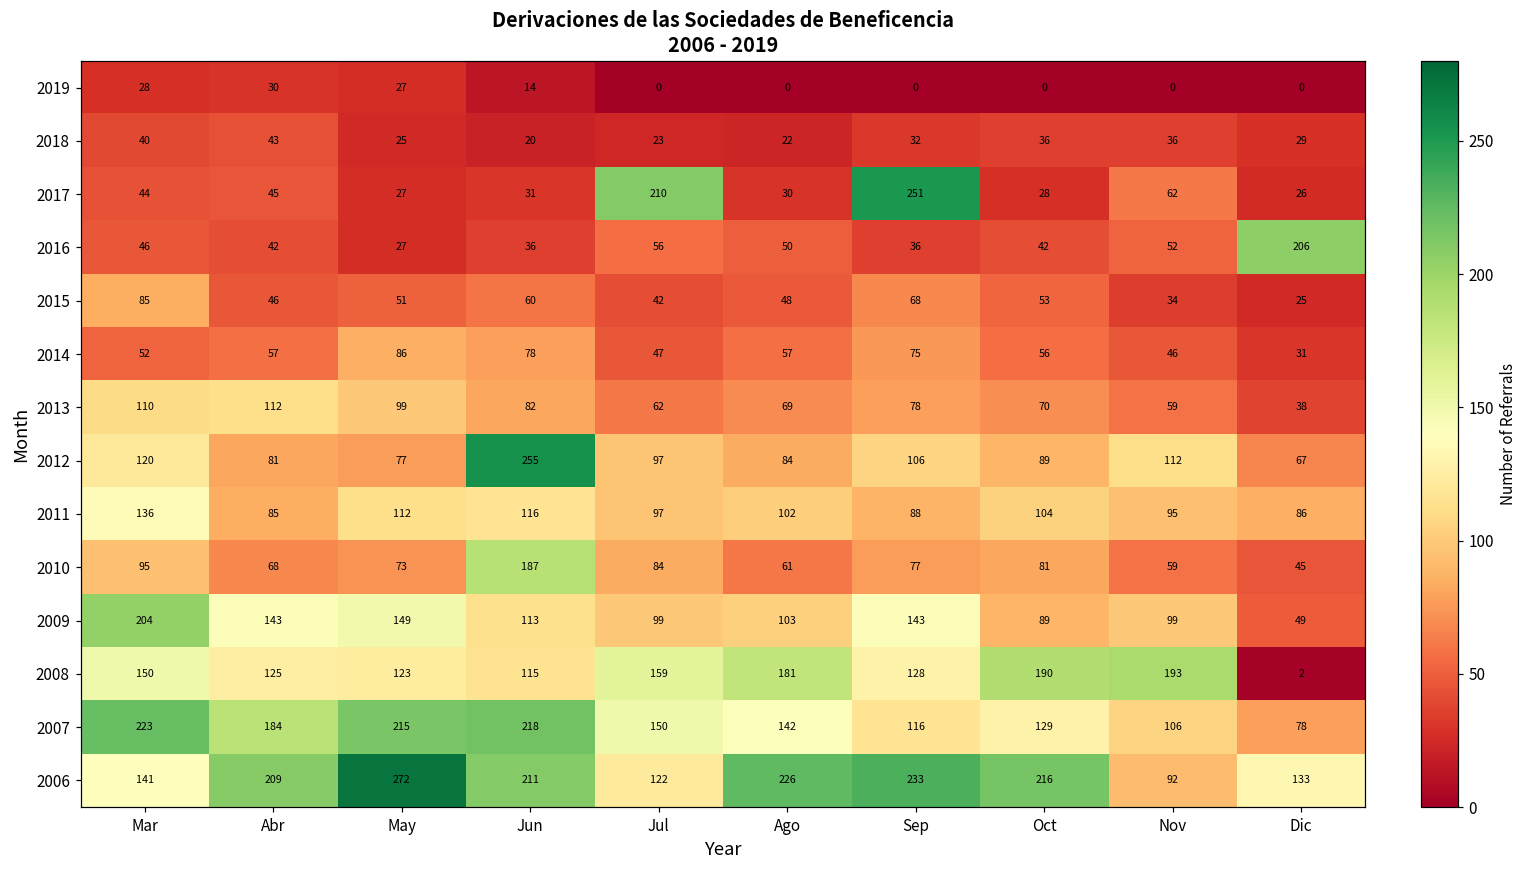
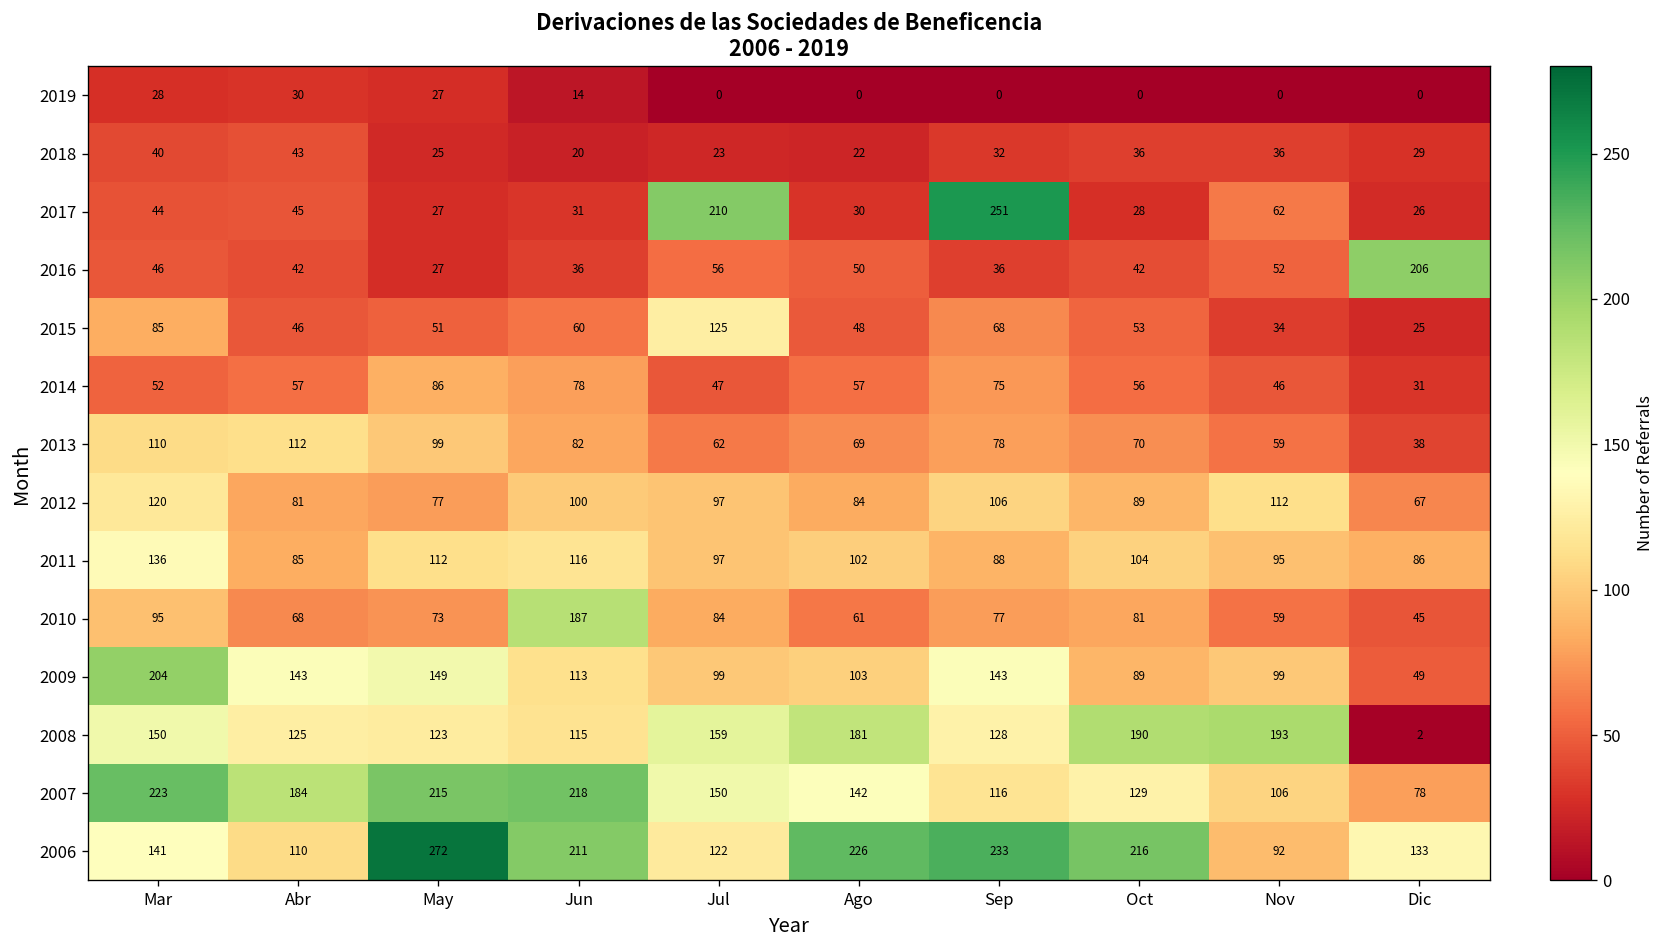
  {
    "2019": {
      "Mar": 28,
      "Abr": 30,
      "May": 27,
      "Jun": 14,
      "Jul": 0,
      "Ago": 0,
      "Sep": 0,
      "Oct": 0,
      "Nov": 0,
      "Dic": 0
    },
    "2018": {
      "Mar": 40,
      "Abr": 43,
      "May": 25,
      "Jun": 20,
      "Jul": 23,
      "Ago": 22,
      "Sep": 32,
      "Oct": 36,
      "Nov": 36,
      "Dic": 29
    },
    "2017": {
      "Mar": 44,
      "Abr": 45,
      "May": 27,
      "Jun": 31,
      "Jul": 210,
      "Ago": 30,
      "Sep": 251,
      "Oct": 28,
      "Nov": 62,
      "Dic": 26
    },
    "2016": {
      "Mar": 46,
      "Abr": 42,
      "May": 27,
      "Jun": 36,
      "Jul": 56,
      "Ago": 50,
      "Sep": 36,
      "Oct": 42,
      "Nov": 52,
      "Dic": 206
    },
    "2015": {
      "Mar": 85,
      "Abr": 46,
      "May": 51,
      "Jun": 60,
-     "Jul": 42,
+     "Jul": 125,
      "Ago": 48,
      "Sep": 68,
      "Oct": 53,
      "Nov": 34,
      "Dic": 25
    },
    "2014": {
      "Mar": 52,
      "Abr": 57,
      "May": 86,
      "Jun": 78,
      "Jul": 47,
      "Ago": 57,
      "Sep": 75,
      "Oct": 56,
      "Nov": 46,
      "Dic": 31
    },
    "2013": {
      "Mar": 110,
      "Abr": 112,
      "May": 99,
      "Jun": 82,
      "Jul": 62,
      "Ago": 69,
      "Sep": 78,
      "Oct": 70,
      "Nov": 59,
      "Dic": 38
    },
    "2012": {
      "Mar": 120,
      "Abr": 81,
      "May": 77,
-     "Jun": 255,
+     "Jun": 100,
      "Jul": 97,
      "Ago": 84,
      "Sep": 106,
      "Oct": 89,
      "Nov": 112,
      "Dic": 67
    },
    "2011": {
      "Mar": 136,
      "Abr": 85,
      "May": 112,
      "Jun": 116,
      "Jul": 97,
      "Ago": 102,
      "Sep": 88,
      "Oct": 104,
      "Nov": 95,
      "Dic": 86
    },
    "2010": {
      "Mar": 95,
      "Abr": 68,
      "May": 73,
      "Jun": 187,
      "Jul": 84,
      "Ago": 61,
      "Sep": 77,
      "Oct": 81,
      "Nov": 59,
      "Dic": 45
    },
    "2009": {
      "Mar": 204,
      "Abr": 143,
      "May": 149,
      "Jun": 113,
      "Jul": 99,
      "Ago": 103,
      "Sep": 143,
      "Oct": 89,
      "Nov": 99,
      "Dic": 49
    },
    "2008": {
      "Mar": 150,
      "Abr": 125,
      "May": 123,
      "Jun": 115,
      "Jul": 159,
      "Ago": 181,
      "Sep": 128,
      "Oct": 190,
      "Nov": 193,
      "Dic": 2
    },
    "2007": {
      "Mar": 223,
      "Abr": 184,
      "May": 215,
      "Jun": 218,
      "Jul": 150,
      "Ago": 142,
      "Sep": 116,
      "Oct": 129,
      "Nov": 106,
      "Dic": 78
    },
    "2006": {
      "Mar": 141,
-     "Abr": 209,
+     "Abr": 110,
      "May": 272,
      "Jun": 211,
      "Jul": 122,
      "Ago": 226,
      "Sep": 233,
      "Oct": 216,
      "Nov": 92,
      "Dic": 133
    }
  }
